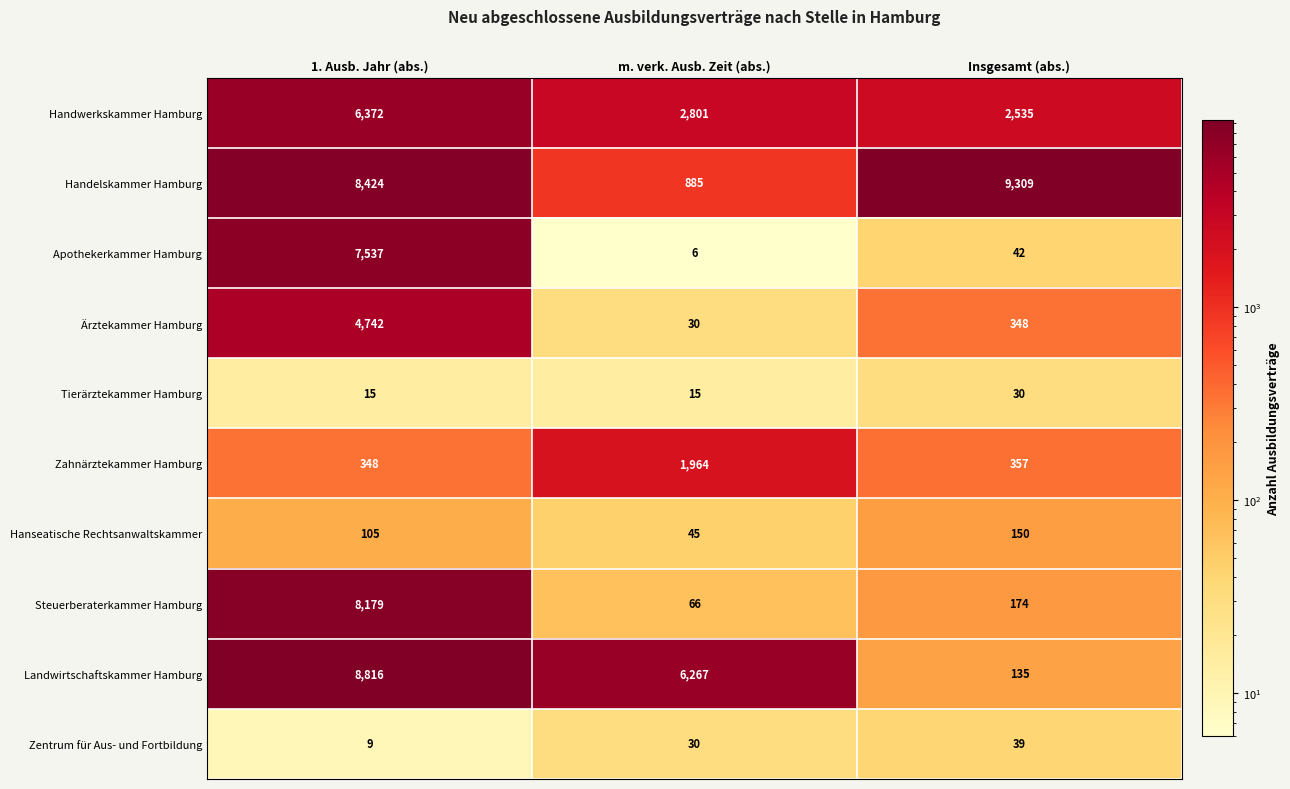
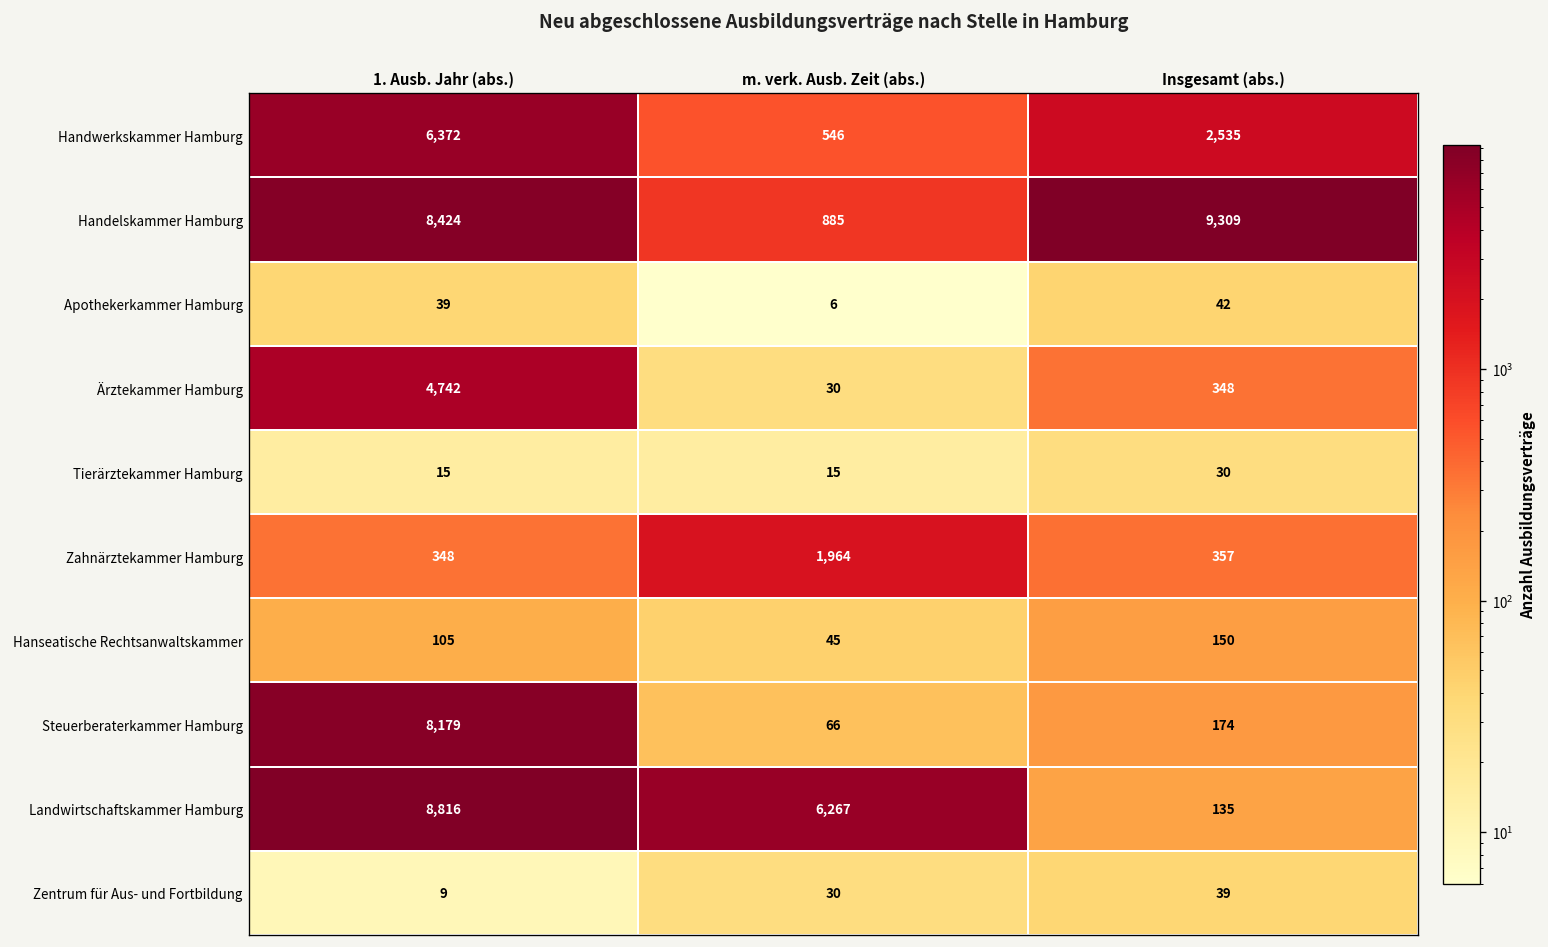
  {
    "Handwerkskammer Hamburg": {
      "1. Ausb. Jahr (abs.)": "6,372",
-     "m. verk. Ausb. Zeit (abs.)": "2,801",
+     "m. verk. Ausb. Zeit (abs.)": "546",
      "Insgesamt (abs.)": "2,535"
    },
    "Handelskammer Hamburg": {
      "1. Ausb. Jahr (abs.)": "8,424",
      "m. verk. Ausb. Zeit (abs.)": "885",
      "Insgesamt (abs.)": "9,309"
    },
    "Apothekerkammer Hamburg": {
-     "1. Ausb. Jahr (abs.)": "7,537",
+     "1. Ausb. Jahr (abs.)": "39",
      "m. verk. Ausb. Zeit (abs.)": "6",
      "Insgesamt (abs.)": "42"
    },
    "Ärztekammer Hamburg": {
      "1. Ausb. Jahr (abs.)": "4,742",
      "m. verk. Ausb. Zeit (abs.)": "30",
      "Insgesamt (abs.)": "348"
    },
    "Tierärztekammer Hamburg": {
      "1. Ausb. Jahr (abs.)": "15",
      "m. verk. Ausb. Zeit (abs.)": "15",
      "Insgesamt (abs.)": "30"
    },
    "Zahnärztekammer Hamburg": {
      "1. Ausb. Jahr (abs.)": "348",
      "m. verk. Ausb. Zeit (abs.)": "1,964",
      "Insgesamt (abs.)": "357"
    },
    "Hanseatische Rechtsanwaltskammer": {
      "1. Ausb. Jahr (abs.)": "105",
      "m. verk. Ausb. Zeit (abs.)": "45",
      "Insgesamt (abs.)": "150"
    },
    "Steuerberaterkammer Hamburg": {
      "1. Ausb. Jahr (abs.)": "8,179",
      "m. verk. Ausb. Zeit (abs.)": "66",
      "Insgesamt (abs.)": "174"
    },
    "Landwirtschaftskammer Hamburg": {
      "1. Ausb. Jahr (abs.)": "8,816",
      "m. verk. Ausb. Zeit (abs.)": "6,267",
      "Insgesamt (abs.)": "135"
    },
    "Zentrum für Aus- und Fortbildung": {
      "1. Ausb. Jahr (abs.)": "9",
      "m. verk. Ausb. Zeit (abs.)": "30",
      "Insgesamt (abs.)": "39"
    }
  }
